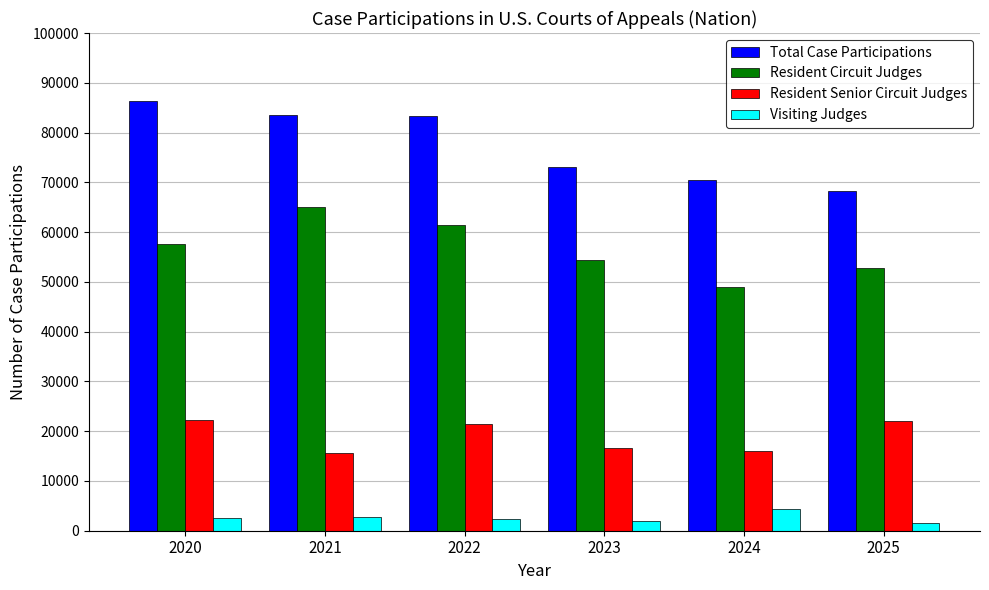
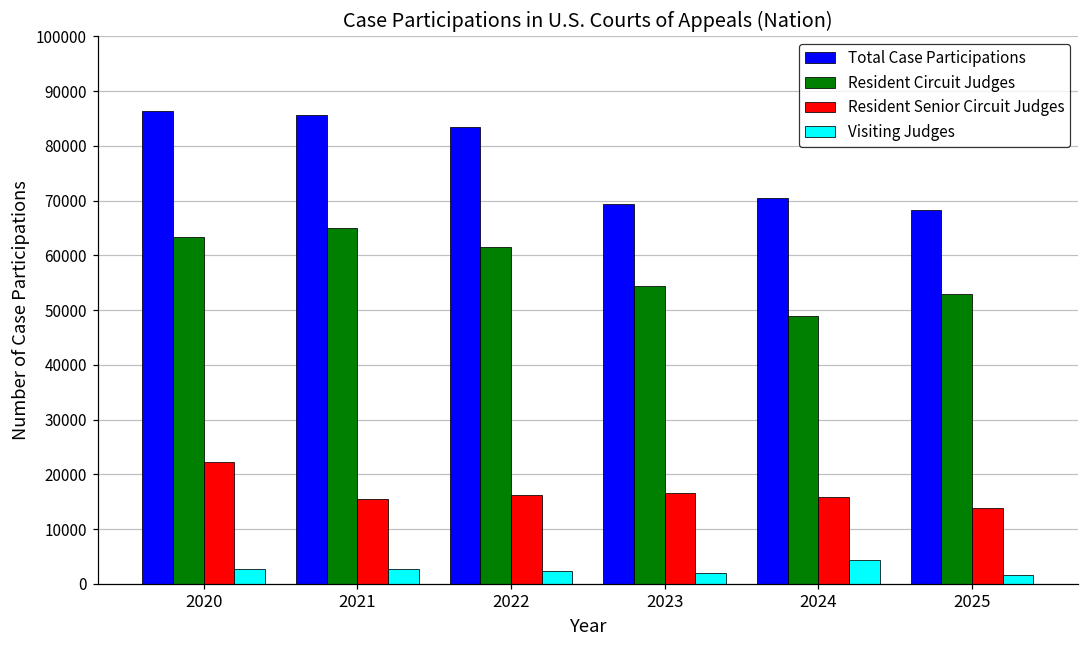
  {
    "Total Case Participations": {
      "2020": 86000,
-     "2021": 84000,
+     "2021": 86000,
      "2022": 83000,
-     "2023": 73000,
+     "2023": 69000,
      "2024": 70000,
      "2025": 68000
    },
    "Resident Circuit Judges": {
-     "2020": 58000,
+     "2020": 63000,
      "2021": 65000,
      "2022": 61000,
      "2023": 54000,
      "2024": 49000,
      "2025": 53000
    },
    "Resident Senior Circuit Judges": {
      "2020": 22000,
      "2021": 16000,
-     "2022": 21000,
+     "2022": 16000,
      "2023": 17000,
      "2024": 16000,
-     "2025": 22000
+     "2025": 14000
    },
    "Visiting Judges": {
      "2020": 3000,
      "2021": 3000,
      "2022": 2000,
      "2023": 2000,
      "2024": 4000,
      "2025": 2000
    }
  }
